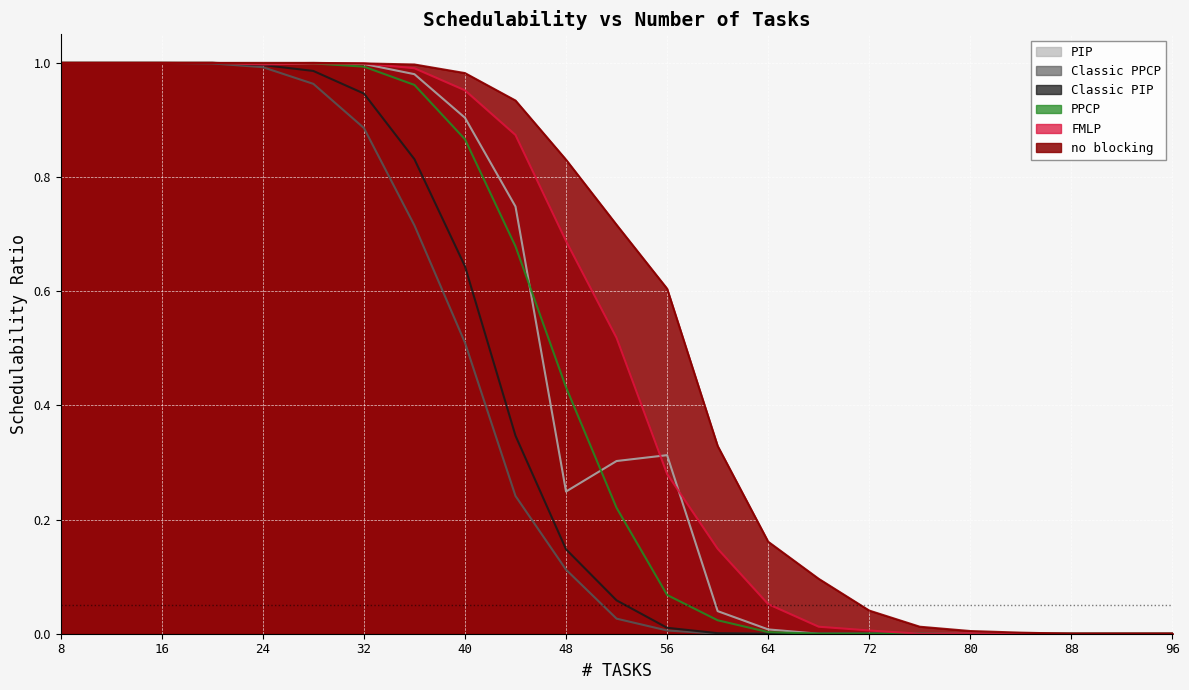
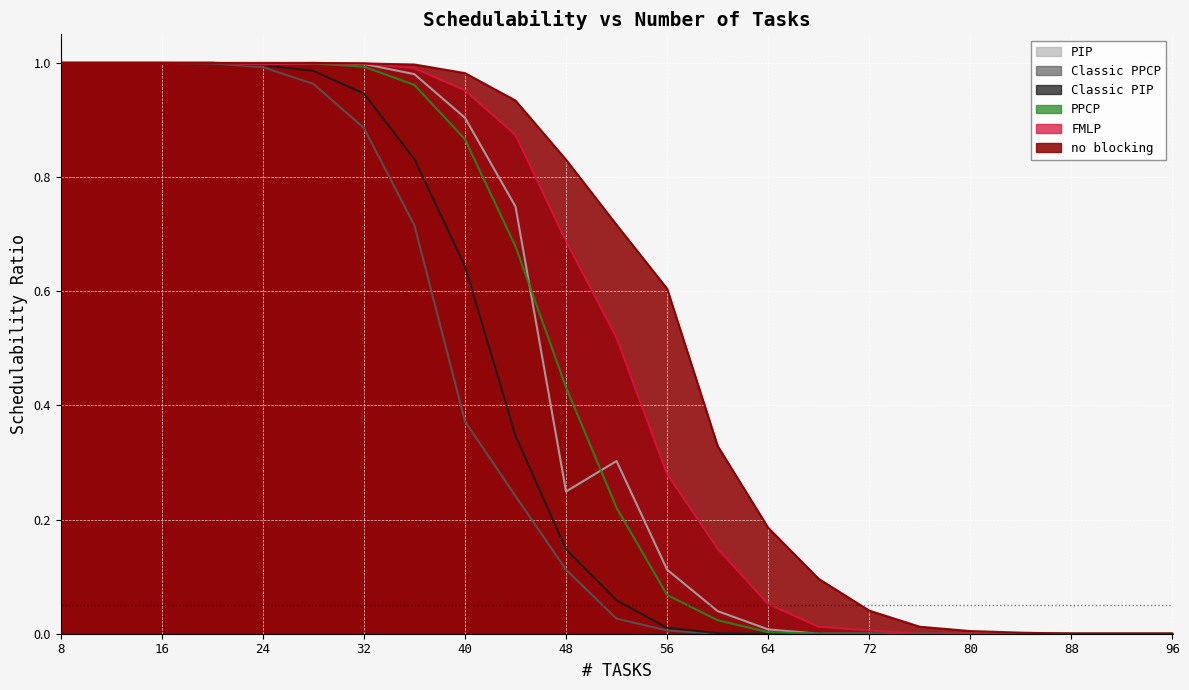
  {
    "PIP": {
      "40": 0.90,
      "48": 0.25,
-     "56": 0.31,
+     "56": 0.11,
      "64": 0.01
    },
    "Classic PPCP": {
      "32": 0.89,
-     "40": 0.51,
+     "40": 0.37,
      "48": 0.11,
      "56": 0.01
    },
    "Classic PIP": {
      "32": 0.95,
      "40": 0.64,
      "48": 0.15,
      "56": 0.01
    },
    "PPCP": {
      "32": 0.99,
      "40": 0.87,
      "48": 0.43,
      "56": 0.07
    },
    "FMLP": {
      "40": 0.95,
      "48": 0.69,
      "56": 0.28,
      "64": 0.05,
      "72": 0.01
    },
    "no blocking": {
      "40": 0.98,
      "48": 0.83,
      "56": 0.60,
-     "64": 0.16,
+     "64": 0.19,
      "72": 0.04
    }
  }
